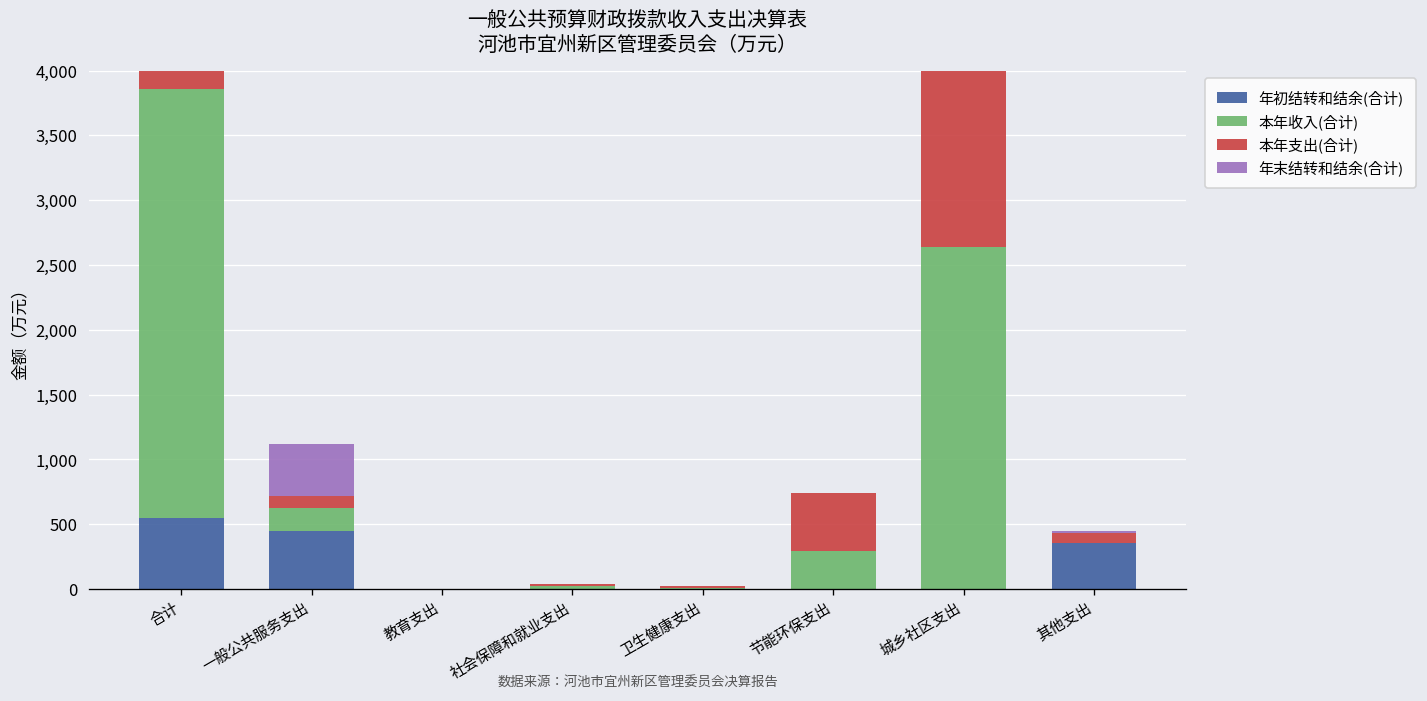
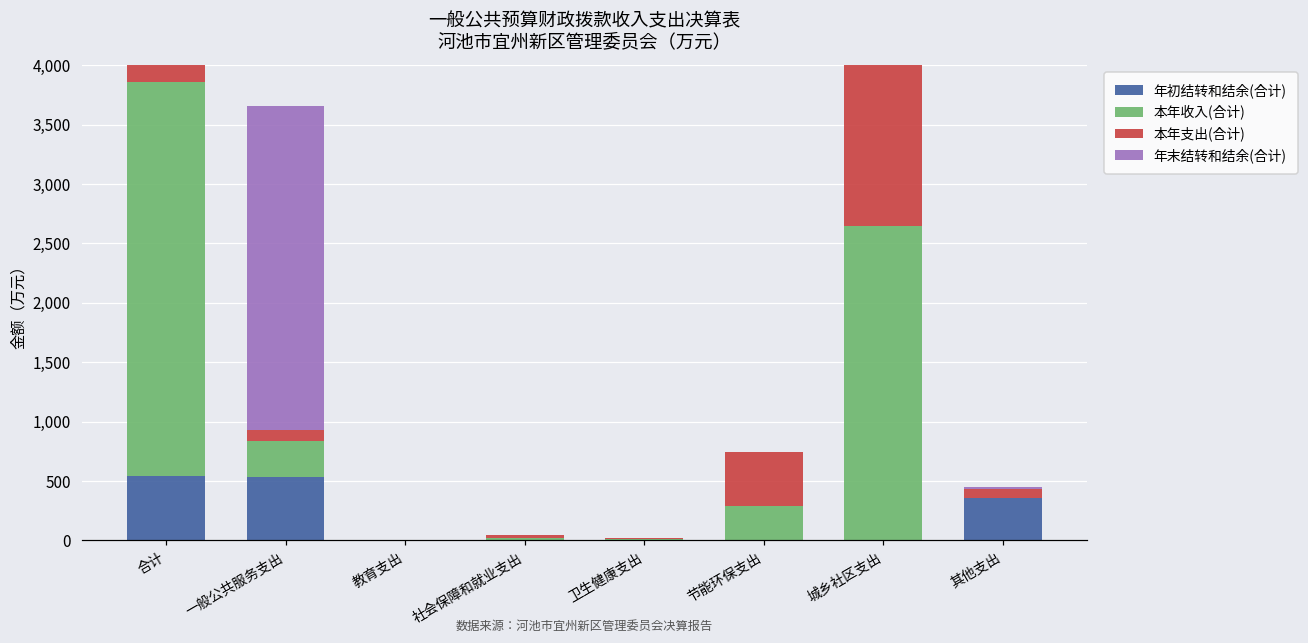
  {
    "年初结转和结余(合计)": {
      "合计": "550",
-     "一般公共服务支出": "450",
+     "一般公共服务支出": "530",
      "教育支出": "0",
      "社会保障和就业支出": "0",
      "卫生健康支出": "0",
      "节能环保支出": "0",
      "城乡社区支出": "0",
      "其他支出": "350"
    },
    "本年收入(合计)": {
      "合计": "3,320",
-     "一般公共服务支出": "180",
+     "一般公共服务支出": "310",
      "节能环保支出": "290",
      "城乡社区支出": "2,640",
      "其他支出": "0"
    },
    "本年支出(合计)": {
      "一般公共服务支出": "90",
      "节能环保支出": "450",
      "其他支出": "80"
    },
    "年末结转和结余(合计)": {
-     "一般公共服务支出": "400",
+     "一般公共服务支出": "2,720",
      "教育支出": "0",
      "社会保障和就业支出": "0",
      "卫生健康支出": "0",
      "节能环保支出": "0"
    }
  }
